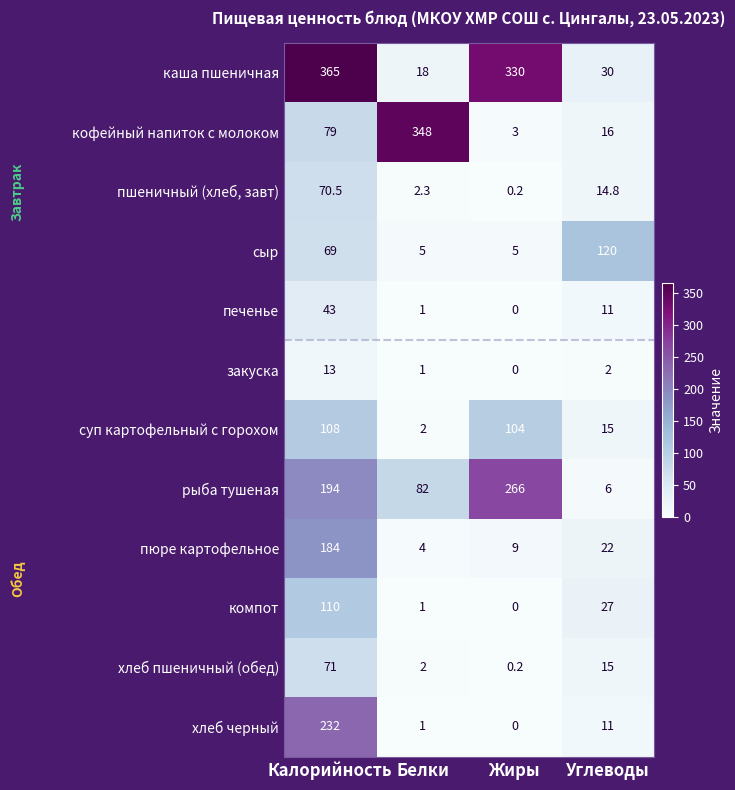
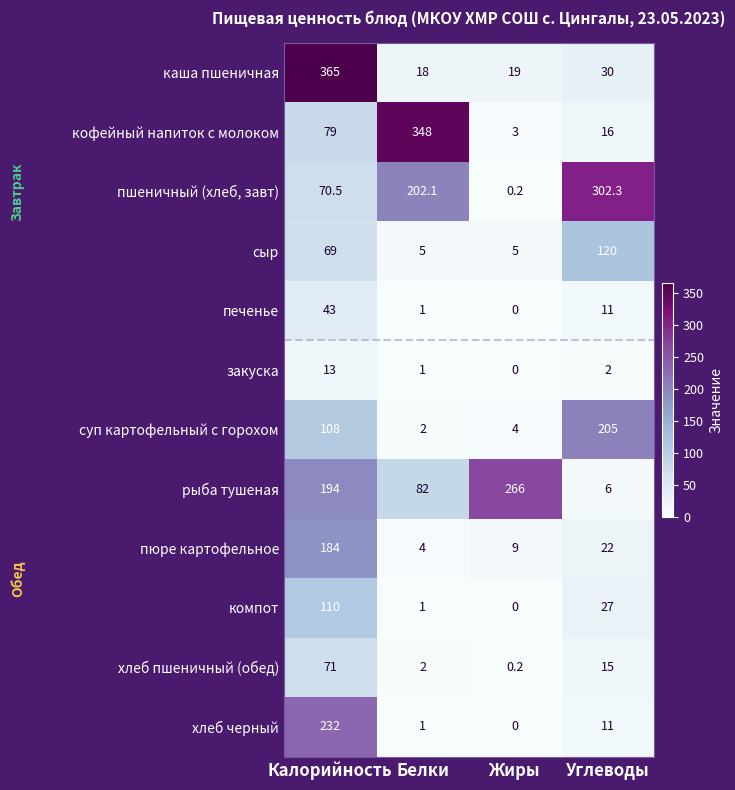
  {
    "каша пшеничная": {
      "Калорийность": 365,
      "Белки": 18,
-     "Жиры": 330,
+     "Жиры": 19,
      "Углеводы": 30
    },
    "кофейный напиток с молоком": {
      "Калорийность": 79,
      "Белки": 348,
      "Жиры": 3,
      "Углеводы": 16
    },
    "пшеничный (хлеб, завт)": {
      "Калорийность": 70.5,
-     "Белки": 2.3,
+     "Белки": 202.1,
      "Жиры": 0.2,
-     "Углеводы": 14.8
+     "Углеводы": 302.3
    },
    "сыр": {
      "Калорийность": 69,
      "Белки": 5,
      "Жиры": 5,
      "Углеводы": 120
    },
    "печенье": {
      "Калорийность": 43,
      "Белки": 1,
      "Жиры": 0,
      "Углеводы": 11
    },
    "закуска": {
      "Калорийность": 13,
      "Белки": 1,
      "Жиры": 0,
      "Углеводы": 2
    },
    "суп картофельный с горохом": {
      "Калорийность": 108,
      "Белки": 2,
-     "Жиры": 104,
-     "Углеводы": 15
+     "Жиры": 4,
+     "Углеводы": 205
    },
    "рыба тушеная": {
      "Калорийность": 194,
      "Белки": 82,
      "Жиры": 266,
      "Углеводы": 6
    },
    "пюре картофельное": {
      "Калорийность": 184,
      "Белки": 4,
      "Жиры": 9,
      "Углеводы": 22
    },
    "компот": {
      "Калорийность": 110,
      "Белки": 1,
      "Жиры": 0,
      "Углеводы": 27
    },
    "хлеб пшеничный (обед)": {
      "Калорийность": 71,
      "Белки": 2,
      "Жиры": 0.2,
      "Углеводы": 15
    },
    "хлеб черный": {
      "Калорийность": 232,
      "Белки": 1,
      "Жиры": 0,
      "Углеводы": 11
    }
  }
